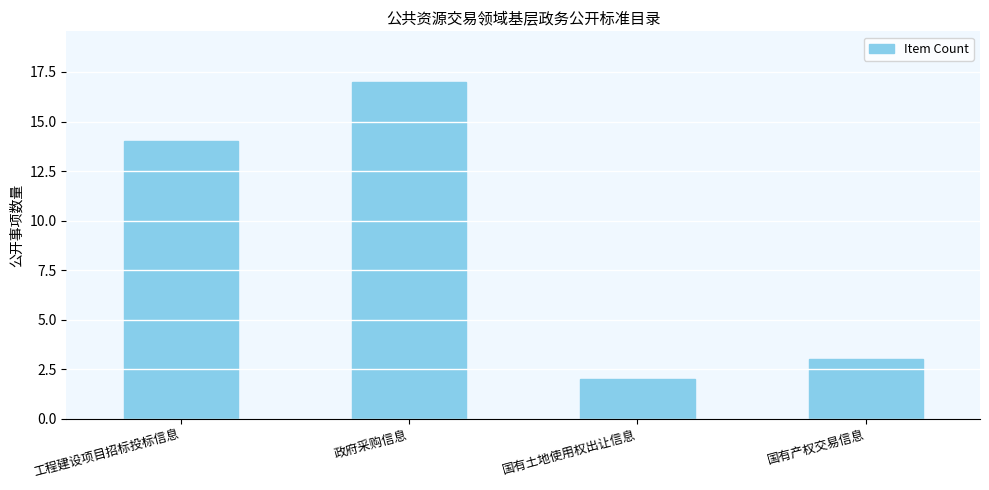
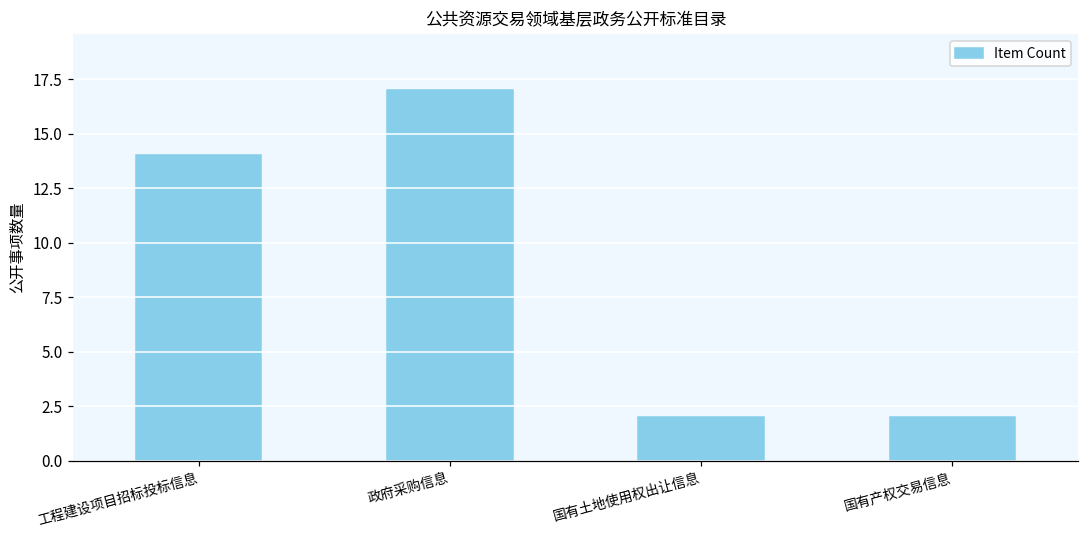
  {
    "工程建设项目招标投标信息": 14,
    "政府采购信息": 17,
    "国有土地使用权出让信息": 2,
-   "国有产权交易信息": 3
+   "国有产权交易信息": 2
  }
